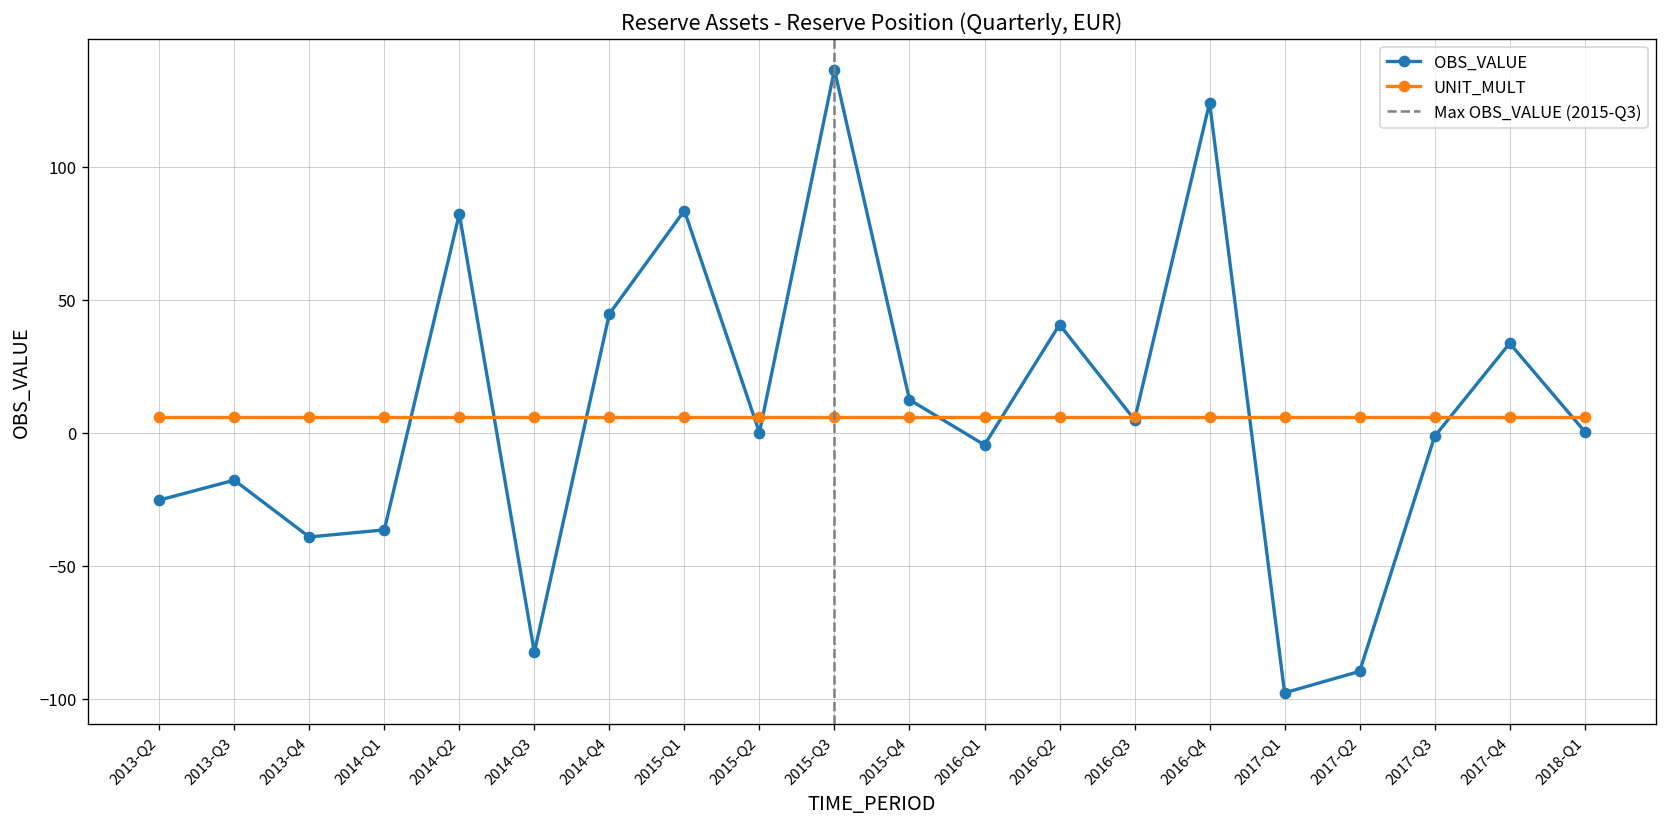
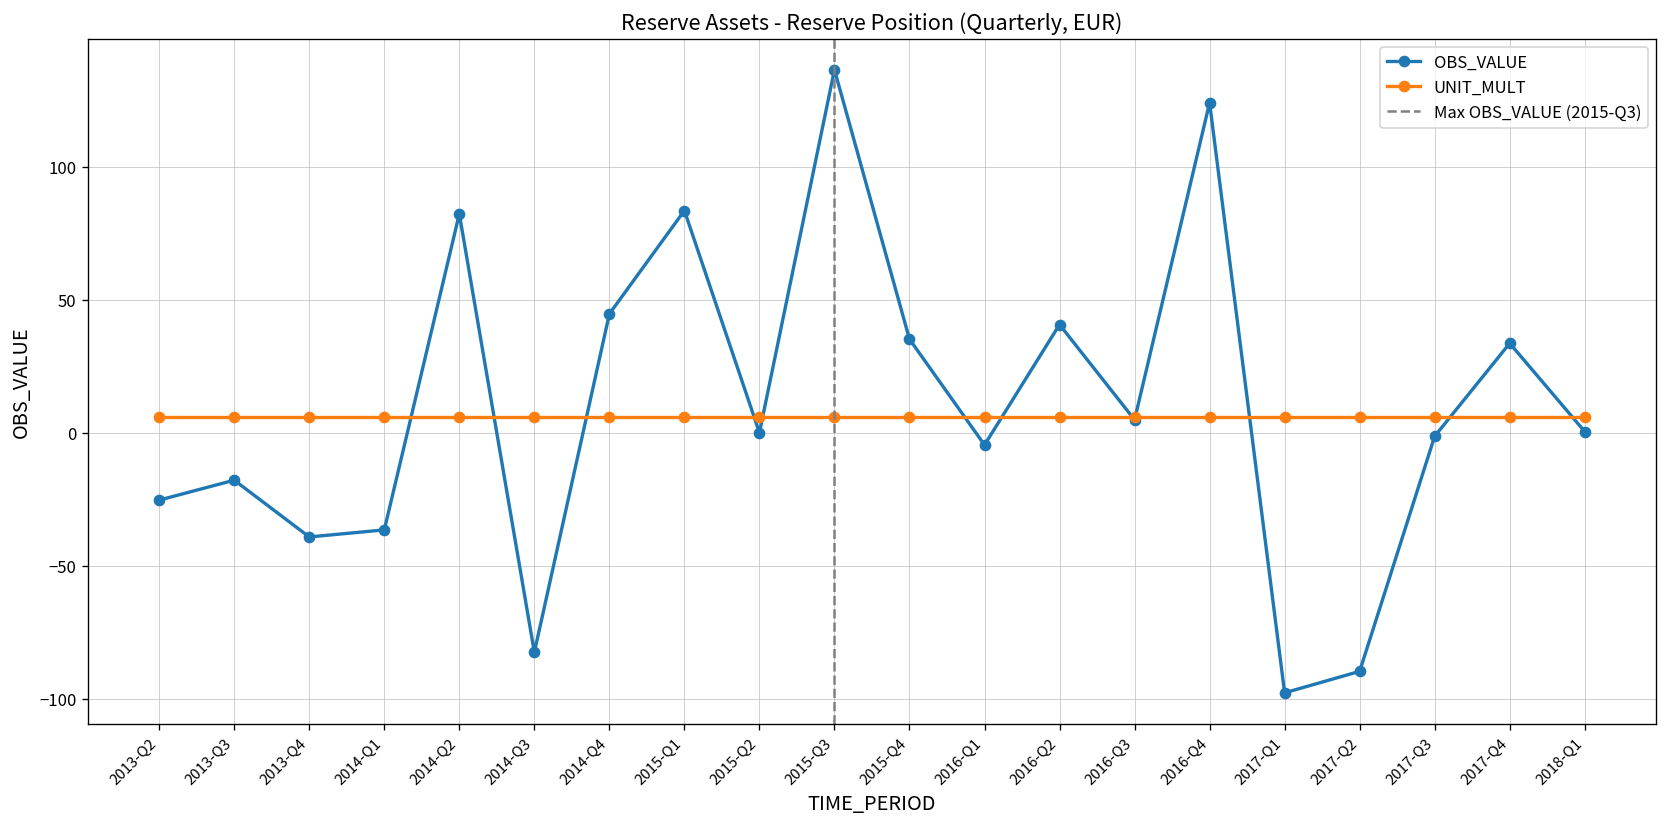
  {
    "OBS_VALUE": {
      "2013-Q2": -25,
      "2013-Q3": -18,
      "2013-Q4": -39,
      "2014-Q1": -36,
      "2014-Q2": 82,
      "2014-Q3": -82,
      "2014-Q4": 45,
      "2015-Q1": 84,
      "2015-Q2": 0,
      "2015-Q3": 136,
-     "2015-Q4": 12,
+     "2015-Q4": 35,
      "2016-Q1": -5,
      "2016-Q2": 41,
      "2016-Q4": 124,
      "2017-Q1": -98,
      "2017-Q2": -90,
      "2017-Q3": -1,
      "2017-Q4": 34,
      "2018-Q1": 0
    },
    "UNIT_MULT": {
      "2013-Q2": 6,
      "2013-Q3": 6,
      "2013-Q4": 6,
      "2014-Q1": 6,
      "2014-Q2": 6,
      "2014-Q3": 6,
      "2014-Q4": 6,
      "2015-Q1": 6,
      "2015-Q2": 6,
      "2015-Q3": 6,
      "2015-Q4": 6,
      "2016-Q1": 6,
      "2016-Q2": 6,
      "2016-Q4": 6,
      "2017-Q1": 6,
      "2017-Q2": 6,
      "2017-Q3": 6,
      "2017-Q4": 6,
      "2018-Q1": 6
    }
  }
